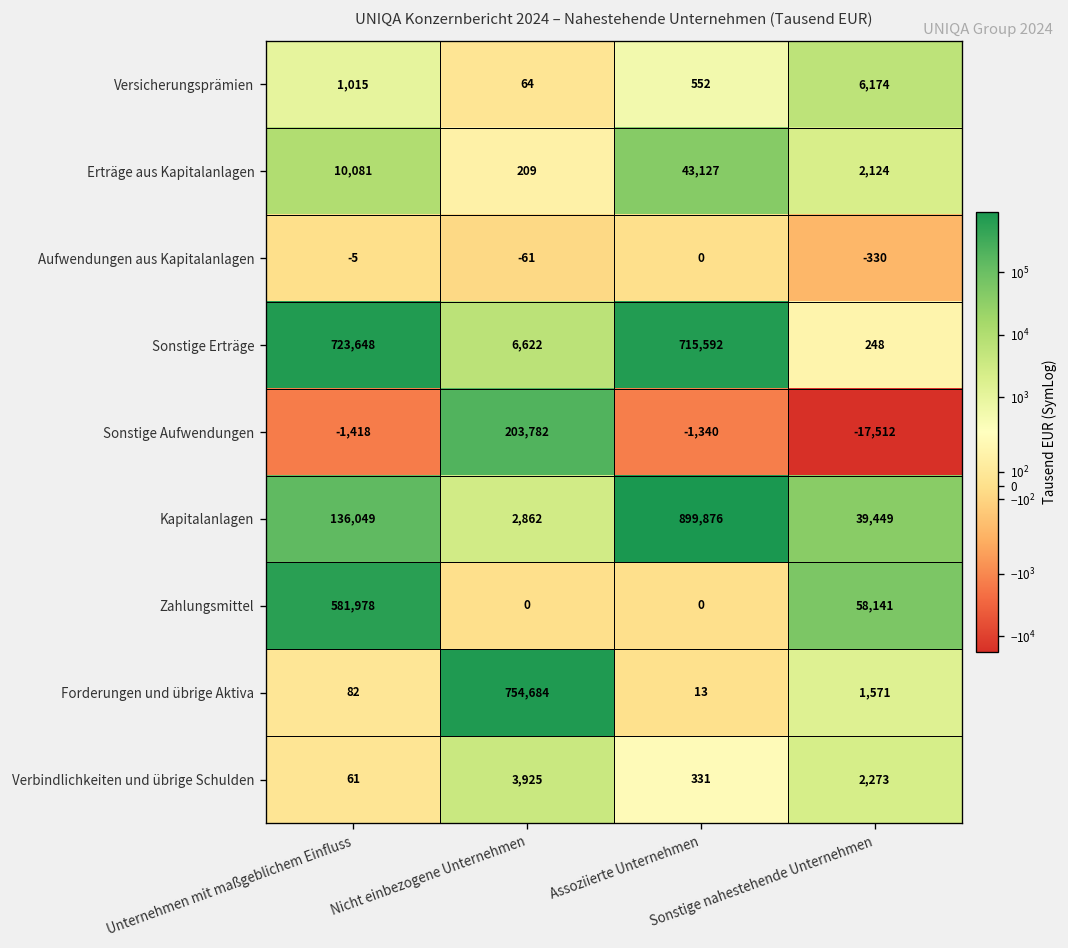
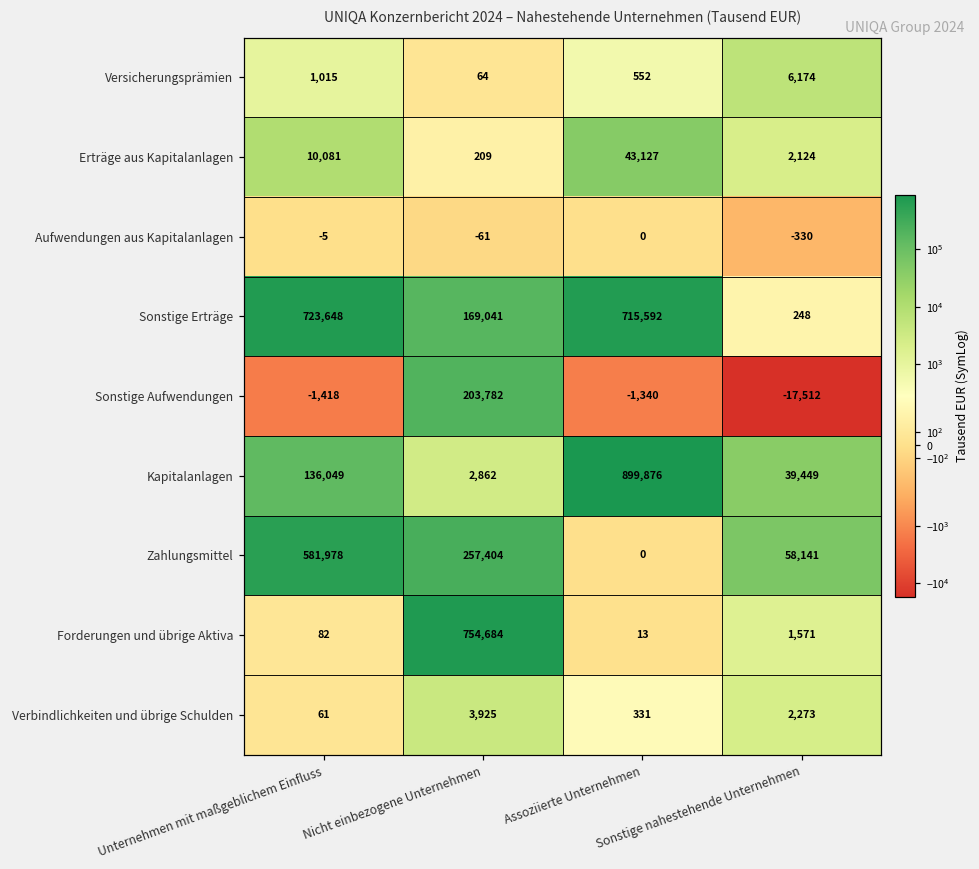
  {
    "Versicherungsprämien": {
      "Unternehmen mit maßgeblichem Einfluss": "1,015",
      "Nicht einbezogene Unternehmen": "64",
      "Assoziierte Unternehmen": "552",
      "Sonstige nahestehende Unternehmen": "6,174"
    },
    "Erträge aus Kapitalanlagen": {
      "Unternehmen mit maßgeblichem Einfluss": "10,081",
      "Nicht einbezogene Unternehmen": "209",
      "Assoziierte Unternehmen": "43,127",
      "Sonstige nahestehende Unternehmen": "2,124"
    },
    "Aufwendungen aus Kapitalanlagen": {
      "Unternehmen mit maßgeblichem Einfluss": "-5",
      "Nicht einbezogene Unternehmen": "-61",
      "Assoziierte Unternehmen": "0",
      "Sonstige nahestehende Unternehmen": "-330"
    },
    "Sonstige Erträge": {
      "Unternehmen mit maßgeblichem Einfluss": "723,648",
-     "Nicht einbezogene Unternehmen": "6,622",
+     "Nicht einbezogene Unternehmen": "169,041",
      "Assoziierte Unternehmen": "715,592",
      "Sonstige nahestehende Unternehmen": "248"
    },
    "Sonstige Aufwendungen": {
      "Unternehmen mit maßgeblichem Einfluss": "-1,418",
      "Nicht einbezogene Unternehmen": "203,782",
      "Assoziierte Unternehmen": "-1,340",
      "Sonstige nahestehende Unternehmen": "-17,512"
    },
    "Kapitalanlagen": {
      "Unternehmen mit maßgeblichem Einfluss": "136,049",
      "Nicht einbezogene Unternehmen": "2,862",
      "Assoziierte Unternehmen": "899,876",
      "Sonstige nahestehende Unternehmen": "39,449"
    },
    "Zahlungsmittel": {
      "Unternehmen mit maßgeblichem Einfluss": "581,978",
-     "Nicht einbezogene Unternehmen": "0",
+     "Nicht einbezogene Unternehmen": "257,404",
      "Assoziierte Unternehmen": "0",
      "Sonstige nahestehende Unternehmen": "58,141"
    },
    "Forderungen und übrige Aktiva": {
      "Unternehmen mit maßgeblichem Einfluss": "82",
      "Nicht einbezogene Unternehmen": "754,684",
      "Assoziierte Unternehmen": "13",
      "Sonstige nahestehende Unternehmen": "1,571"
    },
    "Verbindlichkeiten und übrige Schulden": {
      "Unternehmen mit maßgeblichem Einfluss": "61",
      "Nicht einbezogene Unternehmen": "3,925",
      "Assoziierte Unternehmen": "331",
      "Sonstige nahestehende Unternehmen": "2,273"
    }
  }
